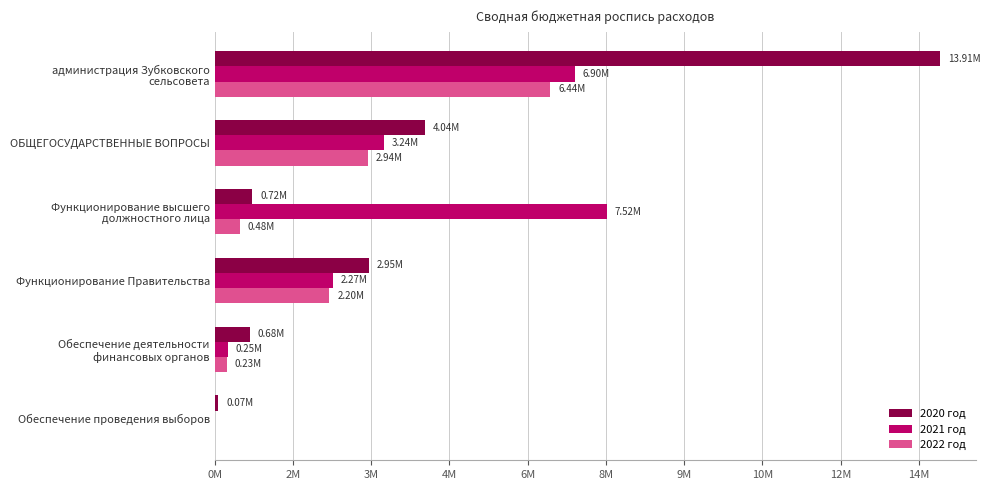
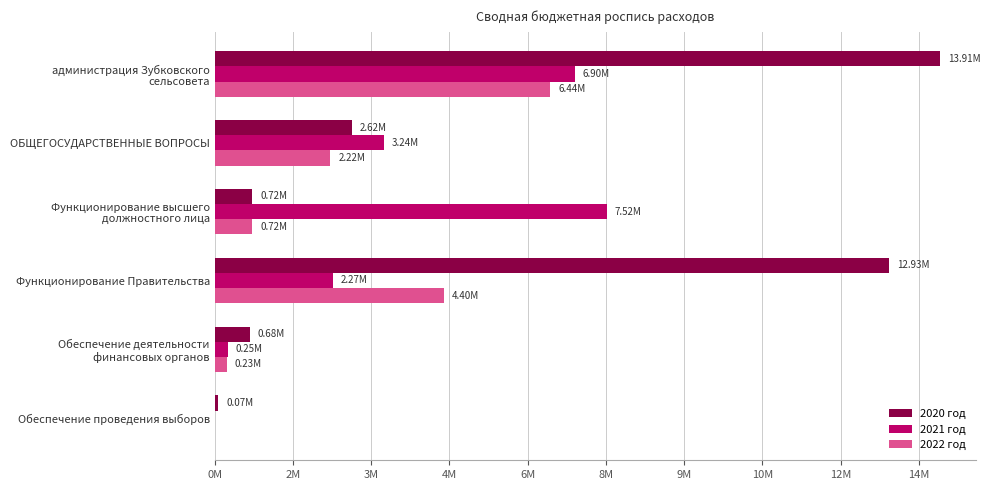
  {
    "2020 год": {
      "администрация Зубковского сельсовета": "13.91M",
-     "ОБЩЕГОСУДАРСТВЕННЫЕ ВОПРОСЫ": "4.04M",
+     "ОБЩЕГОСУДАРСТВЕННЫЕ ВОПРОСЫ": "2.62M",
      "Функционирование высшего должностного лица": "0.72M",
-     "Функционирование Правительства": "2.95M",
+     "Функционирование Правительства": "12.93M",
      "Обеспечение деятельности финансовых органов": "0.68M",
      "Обеспечение проведения выборов": "0.07M"
    },
    "2021 год": {
      "администрация Зубковского сельсовета": "6.90M",
      "ОБЩЕГОСУДАРСТВЕННЫЕ ВОПРОСЫ": "3.24M",
      "Функционирование высшего должностного лица": "7.52M",
      "Функционирование Правительства": "2.27M",
      "Обеспечение деятельности финансовых органов": "0.25M"
    },
    "2022 год": {
      "администрация Зубковского сельсовета": "6.44M",
-     "ОБЩЕГОСУДАРСТВЕННЫЕ ВОПРОСЫ": "2.94M",
-     "Функционирование высшего должностного лица": "0.48M",
-     "Функционирование Правительства": "2.20M",
+     "ОБЩЕГОСУДАРСТВЕННЫЕ ВОПРОСЫ": "2.22M",
+     "Функционирование высшего должностного лица": "0.72M",
+     "Функционирование Правительства": "4.40M",
      "Обеспечение деятельности финансовых органов": "0.23M"
    }
  }
